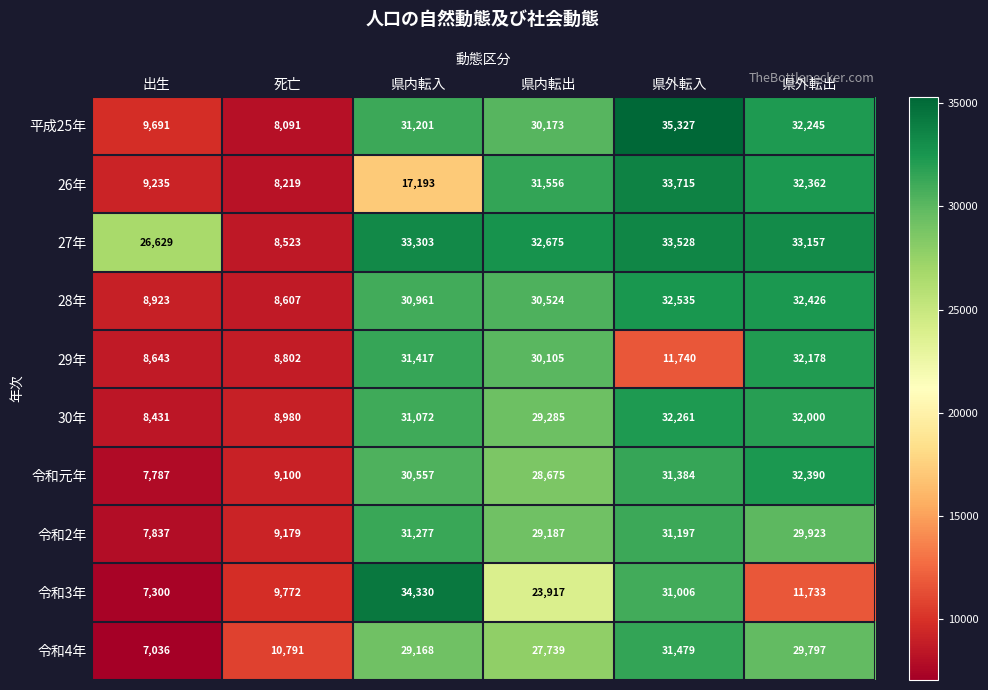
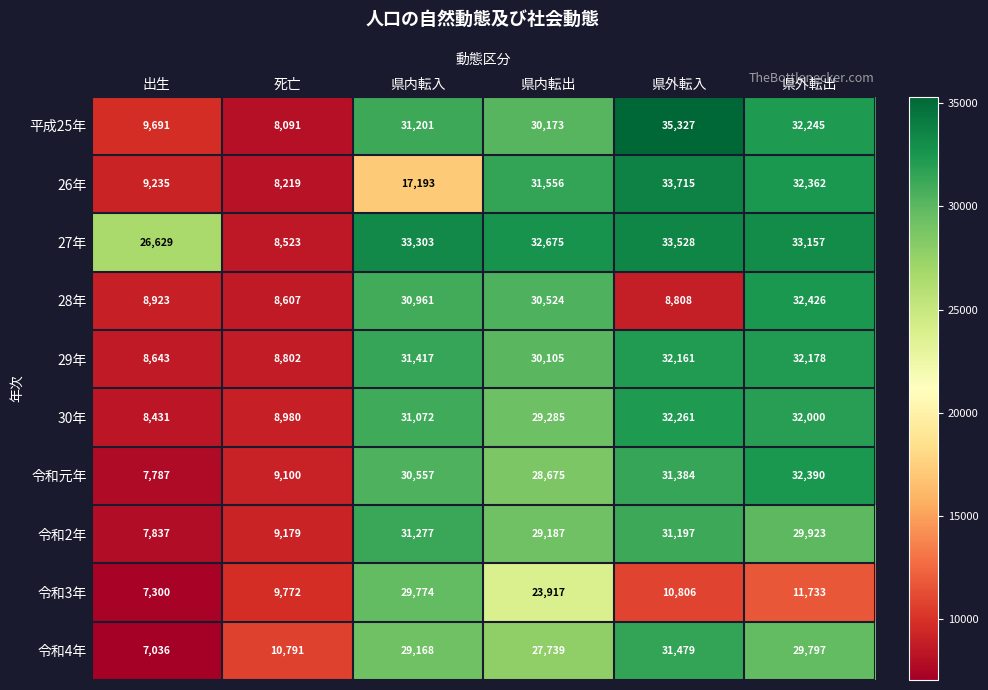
  {
    "平成25年": {
      "出生": "9,691",
      "死亡": "8,091",
      "県内転入": "31,201",
      "県内転出": "30,173",
      "県外転入": "35,327",
      "県外転出": "32,245"
    },
    "26年": {
      "出生": "9,235",
      "死亡": "8,219",
      "県内転入": "17,193",
      "県内転出": "31,556",
      "県外転入": "33,715",
      "県外転出": "32,362"
    },
    "27年": {
      "出生": "26,629",
      "死亡": "8,523",
      "県内転入": "33,303",
      "県内転出": "32,675",
      "県外転入": "33,528",
      "県外転出": "33,157"
    },
    "28年": {
      "出生": "8,923",
      "死亡": "8,607",
      "県内転入": "30,961",
      "県内転出": "30,524",
-     "県外転入": "32,535",
+     "県外転入": "8,808",
      "県外転出": "32,426"
    },
    "29年": {
      "出生": "8,643",
      "死亡": "8,802",
      "県内転入": "31,417",
      "県内転出": "30,105",
-     "県外転入": "11,740",
+     "県外転入": "32,161",
      "県外転出": "32,178"
    },
    "30年": {
      "出生": "8,431",
      "死亡": "8,980",
      "県内転入": "31,072",
      "県内転出": "29,285",
      "県外転入": "32,261",
      "県外転出": "32,000"
    },
    "令和元年": {
      "出生": "7,787",
      "死亡": "9,100",
      "県内転入": "30,557",
      "県内転出": "28,675",
      "県外転入": "31,384",
      "県外転出": "32,390"
    },
    "令和2年": {
      "出生": "7,837",
      "死亡": "9,179",
      "県内転入": "31,277",
      "県内転出": "29,187",
      "県外転入": "31,197",
      "県外転出": "29,923"
    },
    "令和3年": {
      "出生": "7,300",
      "死亡": "9,772",
-     "県内転入": "34,330",
+     "県内転入": "29,774",
      "県内転出": "23,917",
-     "県外転入": "31,006",
+     "県外転入": "10,806",
      "県外転出": "11,733"
    },
    "令和4年": {
      "出生": "7,036",
      "死亡": "10,791",
      "県内転入": "29,168",
      "県内転出": "27,739",
      "県外転入": "31,479",
      "県外転出": "29,797"
    }
  }
